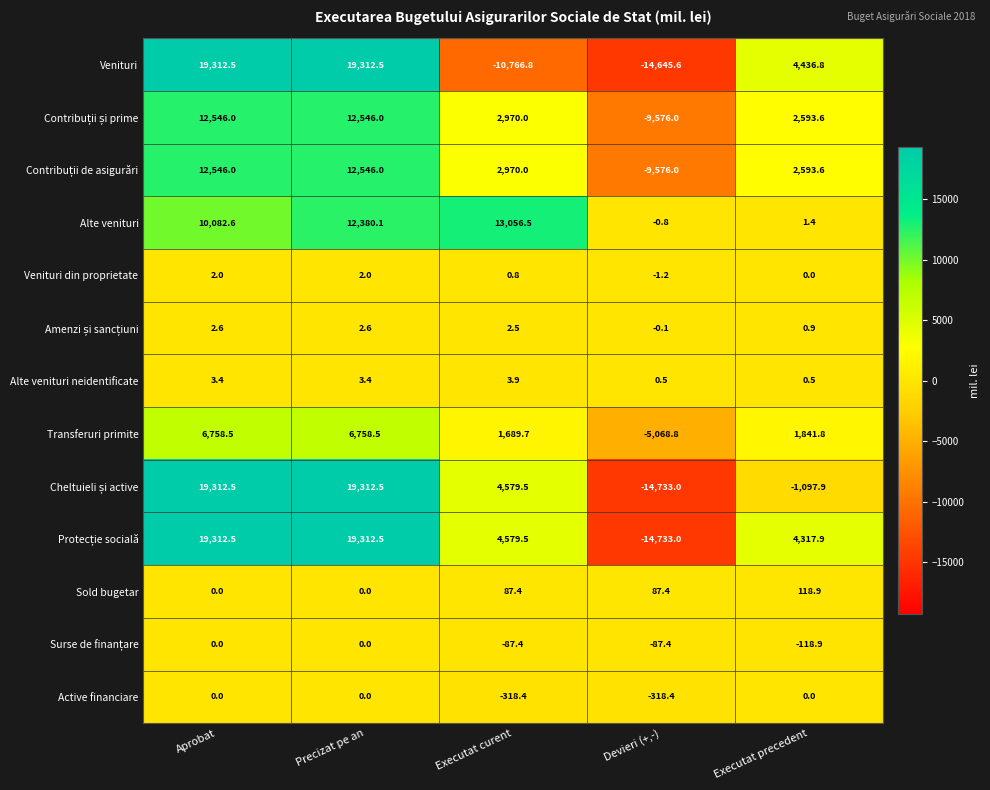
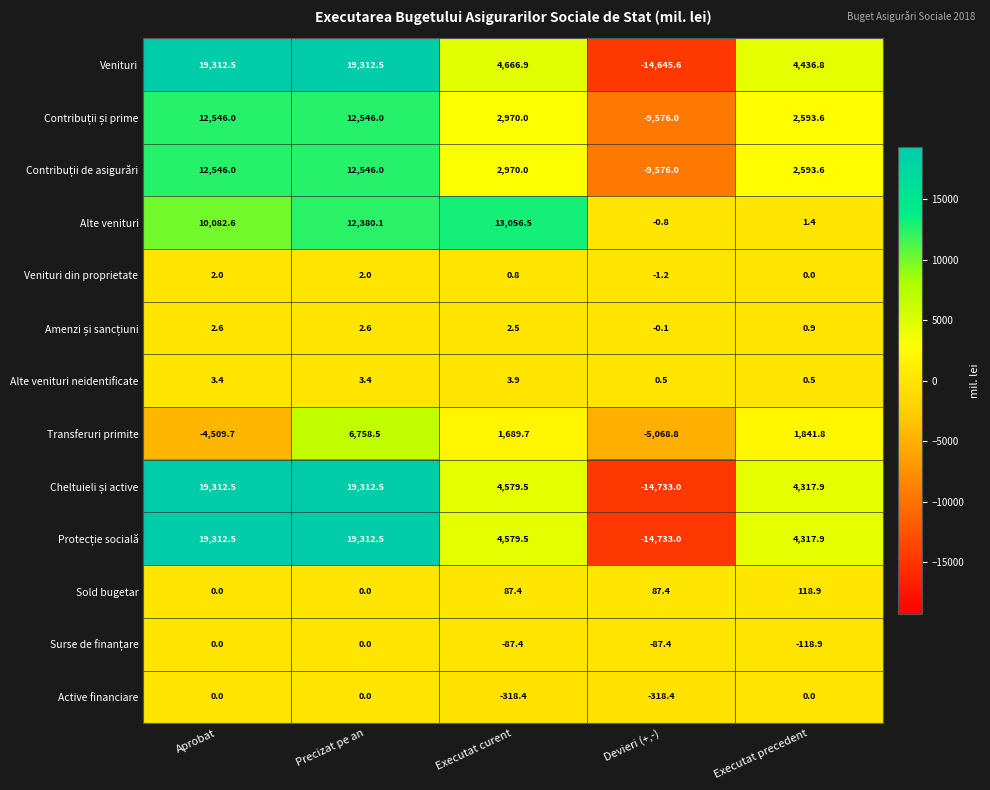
  {
    "Venituri": {
      "Aprobat": "19,312.5",
      "Precizat pe an": "19,312.5",
-     "Executat curent": "-10,766.8",
+     "Executat curent": "4,666.9",
      "Devieri (+,-)": "-14,645.6",
      "Executat precedent": "4,436.8"
    },
    "Contribuții și prime": {
      "Aprobat": "12,546.0",
      "Precizat pe an": "12,546.0",
      "Executat curent": "2,970.0",
      "Devieri (+,-)": "-9,576.0",
      "Executat precedent": "2,593.6"
    },
    "Contribuții de asigurări": {
      "Aprobat": "12,546.0",
      "Precizat pe an": "12,546.0",
      "Executat curent": "2,970.0",
      "Devieri (+,-)": "-9,576.0",
      "Executat precedent": "2,593.6"
    },
    "Alte venituri": {
      "Aprobat": "10,082.6",
      "Precizat pe an": "12,380.1",
      "Executat curent": "13,056.5",
      "Devieri (+,-)": "-0.8",
      "Executat precedent": "1.4"
    },
    "Venituri din proprietate": {
      "Aprobat": "2.0",
      "Precizat pe an": "2.0",
      "Executat curent": "0.8",
      "Devieri (+,-)": "-1.2",
      "Executat precedent": "0.0"
    },
    "Amenzi și sancțiuni": {
      "Aprobat": "2.6",
      "Precizat pe an": "2.6",
      "Executat curent": "2.5",
      "Devieri (+,-)": "-0.1",
      "Executat precedent": "0.9"
    },
    "Alte venituri neidentificate": {
      "Aprobat": "3.4",
      "Precizat pe an": "3.4",
      "Executat curent": "3.9",
      "Devieri (+,-)": "0.5",
      "Executat precedent": "0.5"
    },
    "Transferuri primite": {
-     "Aprobat": "6,758.5",
+     "Aprobat": "-4,509.7",
      "Precizat pe an": "6,758.5",
      "Executat curent": "1,689.7",
      "Devieri (+,-)": "-5,068.8",
      "Executat precedent": "1,841.8"
    },
    "Cheltuieli și active": {
      "Aprobat": "19,312.5",
      "Precizat pe an": "19,312.5",
      "Executat curent": "4,579.5",
      "Devieri (+,-)": "-14,733.0",
-     "Executat precedent": "-1,097.9"
+     "Executat precedent": "4,317.9"
    },
    "Protecție socială": {
      "Aprobat": "19,312.5",
      "Precizat pe an": "19,312.5",
      "Executat curent": "4,579.5",
      "Devieri (+,-)": "-14,733.0",
      "Executat precedent": "4,317.9"
    },
    "Sold bugetar": {
      "Aprobat": "0.0",
      "Precizat pe an": "0.0",
      "Executat curent": "87.4",
      "Devieri (+,-)": "87.4",
      "Executat precedent": "118.9"
    },
    "Surse de finanțare": {
      "Aprobat": "0.0",
      "Precizat pe an": "0.0",
      "Executat curent": "-87.4",
      "Devieri (+,-)": "-87.4",
      "Executat precedent": "-118.9"
    },
    "Active financiare": {
      "Aprobat": "0.0",
      "Precizat pe an": "0.0",
      "Executat curent": "-318.4",
      "Devieri (+,-)": "-318.4",
      "Executat precedent": "0.0"
    }
  }
